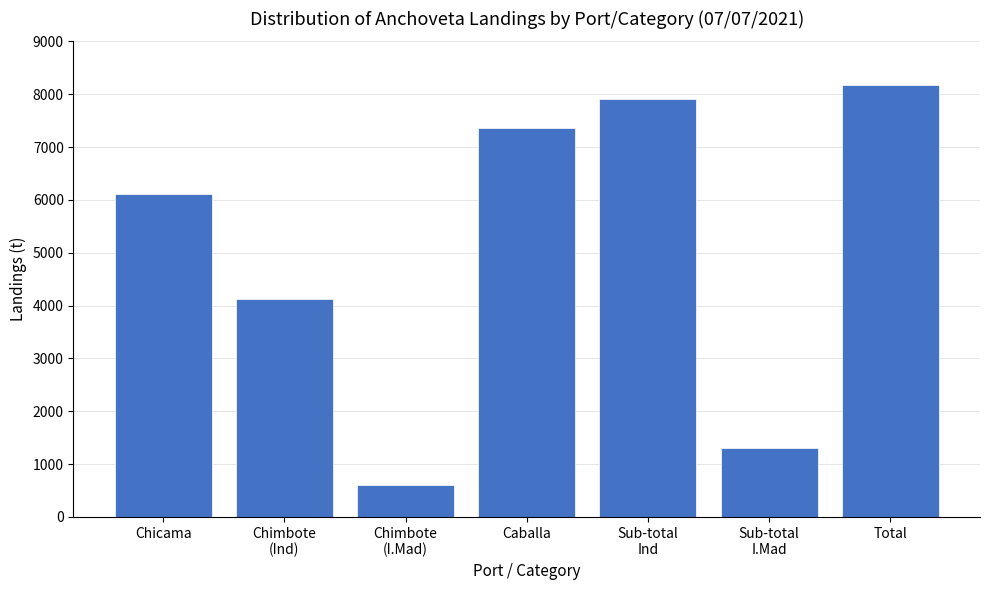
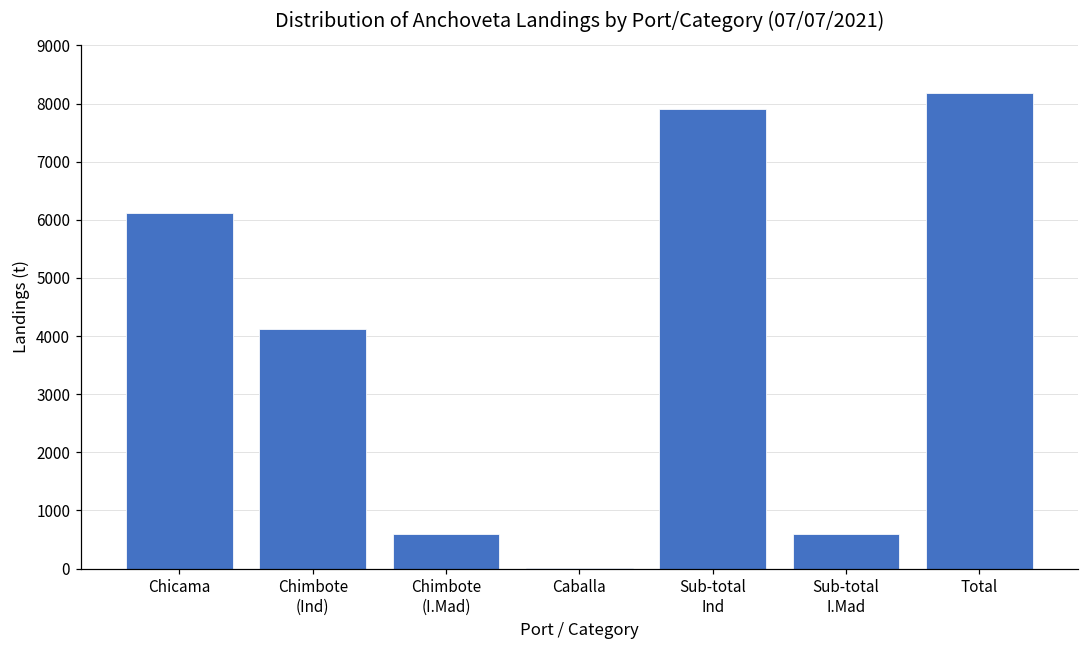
  {
    "Chicama": 6100,
    "Chimbote (Ind)": 4100,
    "Chimbote (I.Mad)": 600,
-   "Caballa": 7400,
+   "Caballa": 0,
    "Sub-total Ind": 7900,
-   "Sub-total I.Mad": 1300,
+   "Sub-total I.Mad": 600,
    "Total": 8200
  }
